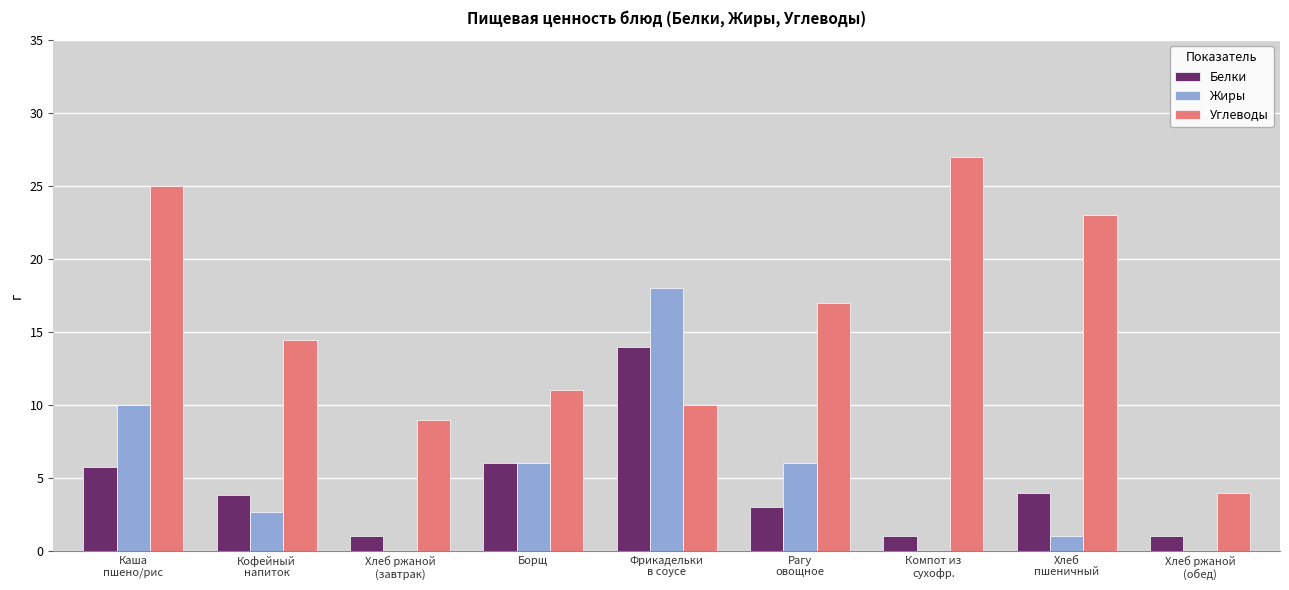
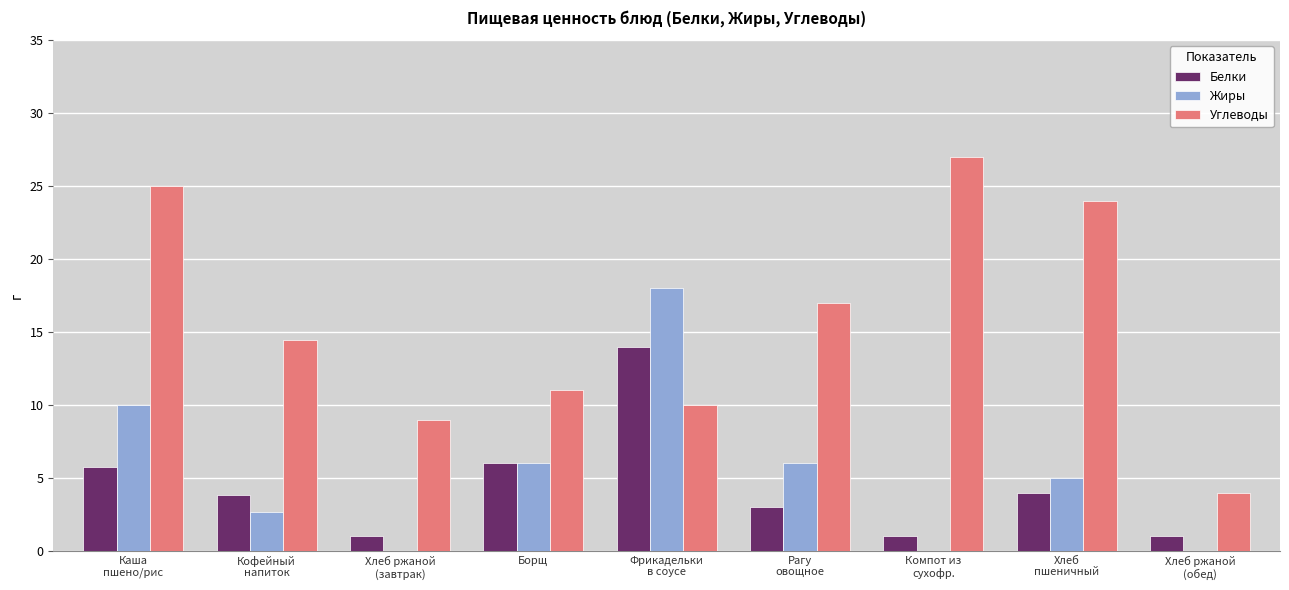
  {
    "Белки": {
      "Каша пшено/рис": 5.7,
      "Кофейный напиток": 3.8,
      "Хлеб ржаной (завтрак)": 1,
      "Борщ": 6,
      "Фрикадельки в соусе": 14,
      "Рагу овощное": 3,
      "Компот из сухофр.": 1,
      "Хлеб пшеничный": 4,
      "Хлеб ржаной (обед)": 1
    },
    "Жиры": {
      "Каша пшено/рис": 10,
      "Кофейный напиток": 2.7,
      "Хлеб ржаной (завтрак)": 0,
      "Борщ": 6,
      "Фрикадельки в соусе": 18,
      "Рагу овощное": 6,
      "Компот из сухофр.": 0,
-     "Хлеб пшеничный": 1,
+     "Хлеб пшеничный": 5,
      "Хлеб ржаной (обед)": 0
    },
    "Углеводы": {
      "Каша пшено/рис": 25,
      "Кофейный напиток": 14.5,
      "Хлеб ржаной (завтрак)": 9,
      "Борщ": 11,
      "Фрикадельки в соусе": 10,
      "Рагу овощное": 17,
      "Компот из сухофр.": 27,
-     "Хлеб пшеничный": 23,
+     "Хлеб пшеничный": 24,
      "Хлеб ржаной (обед)": 4
    }
  }
